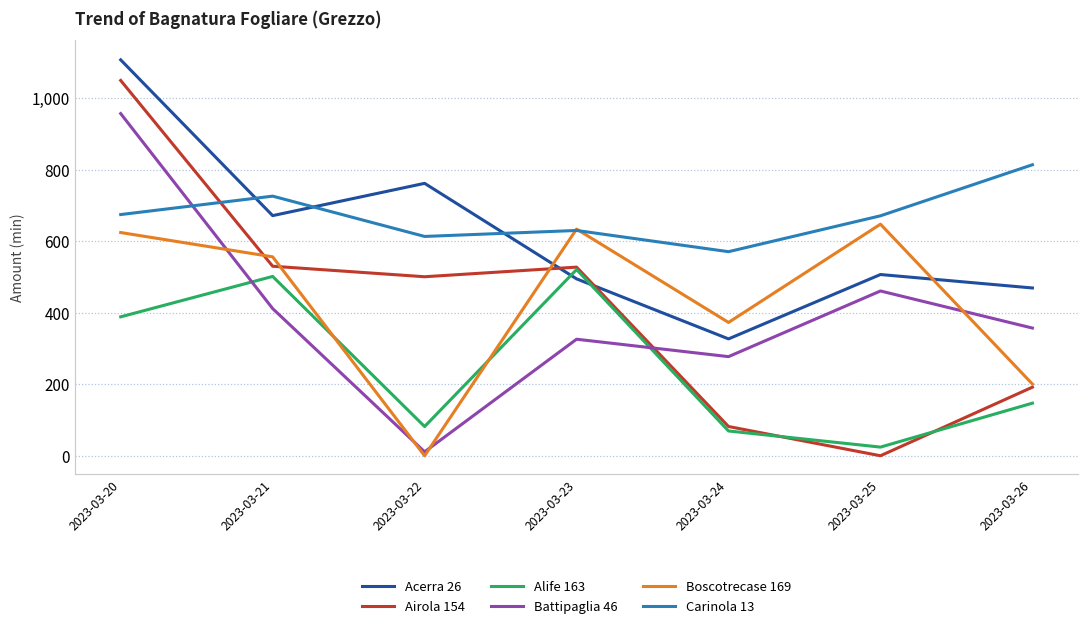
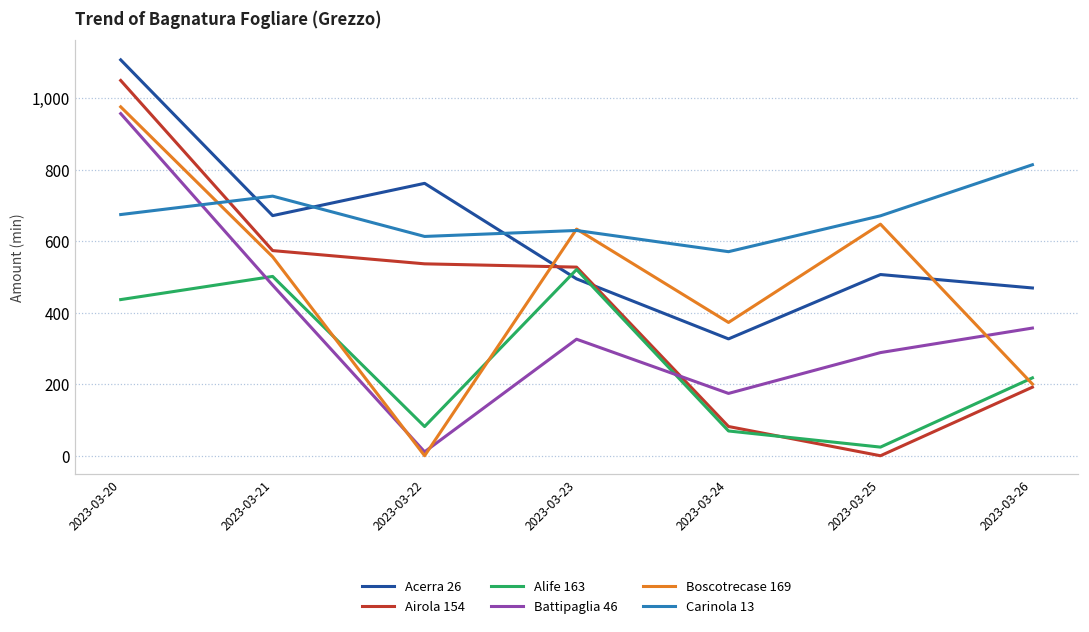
  {
    "Airola 154": {
      "2023-03-20": "1,050",
-     "2023-03-21": "530",
-     "2023-03-22": "500",
+     "2023-03-21": "570",
+     "2023-03-22": "540",
      "2023-03-24": "80",
      "2023-03-25": "0",
      "2023-03-26": "190"
    },
    "Alife 163": {
-     "2023-03-20": "390",
+     "2023-03-20": "440",
      "2023-03-21": "500",
      "2023-03-22": "80",
      "2023-03-24": "70",
      "2023-03-25": "20",
-     "2023-03-26": "150"
+     "2023-03-26": "220"
    },
    "Battipaglia 46": {
      "2023-03-20": "960",
-     "2023-03-21": "410",
+     "2023-03-21": "480",
      "2023-03-22": "10",
      "2023-03-23": "330",
-     "2023-03-24": "280",
-     "2023-03-25": "460",
+     "2023-03-24": "170",
+     "2023-03-25": "290",
      "2023-03-26": "360"
    },
    "Boscotrecase 169": {
-     "2023-03-20": "620",
+     "2023-03-20": "980",
      "2023-03-21": "560",
      "2023-03-22": "0",
      "2023-03-24": "370",
      "2023-03-25": "650",
      "2023-03-26": "200"
    }
  }
